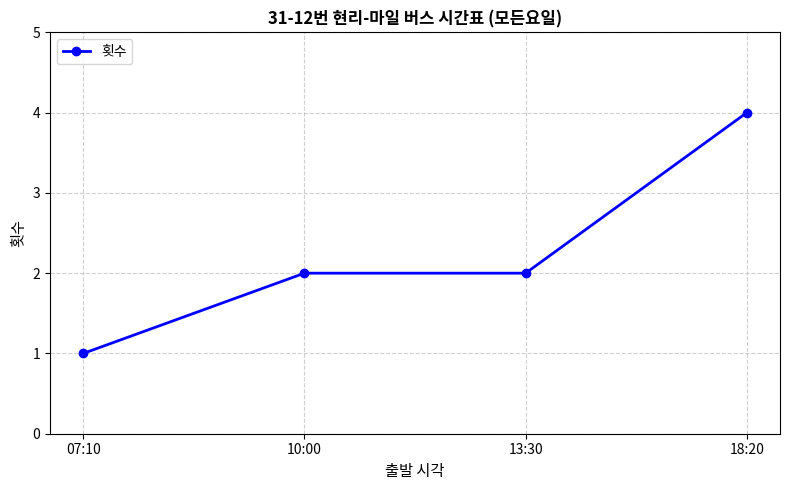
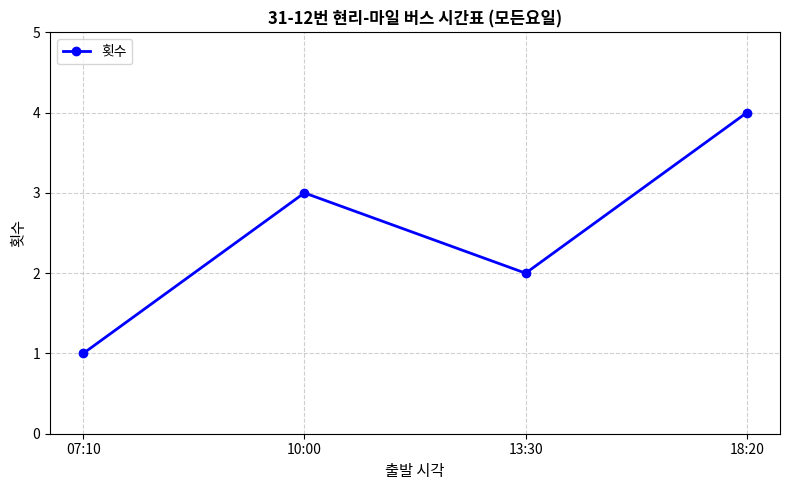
  {
    "07:10": 1,
-   "10:00": 2,
+   "10:00": 3,
    "13:30": 2,
    "18:20": 4
  }
